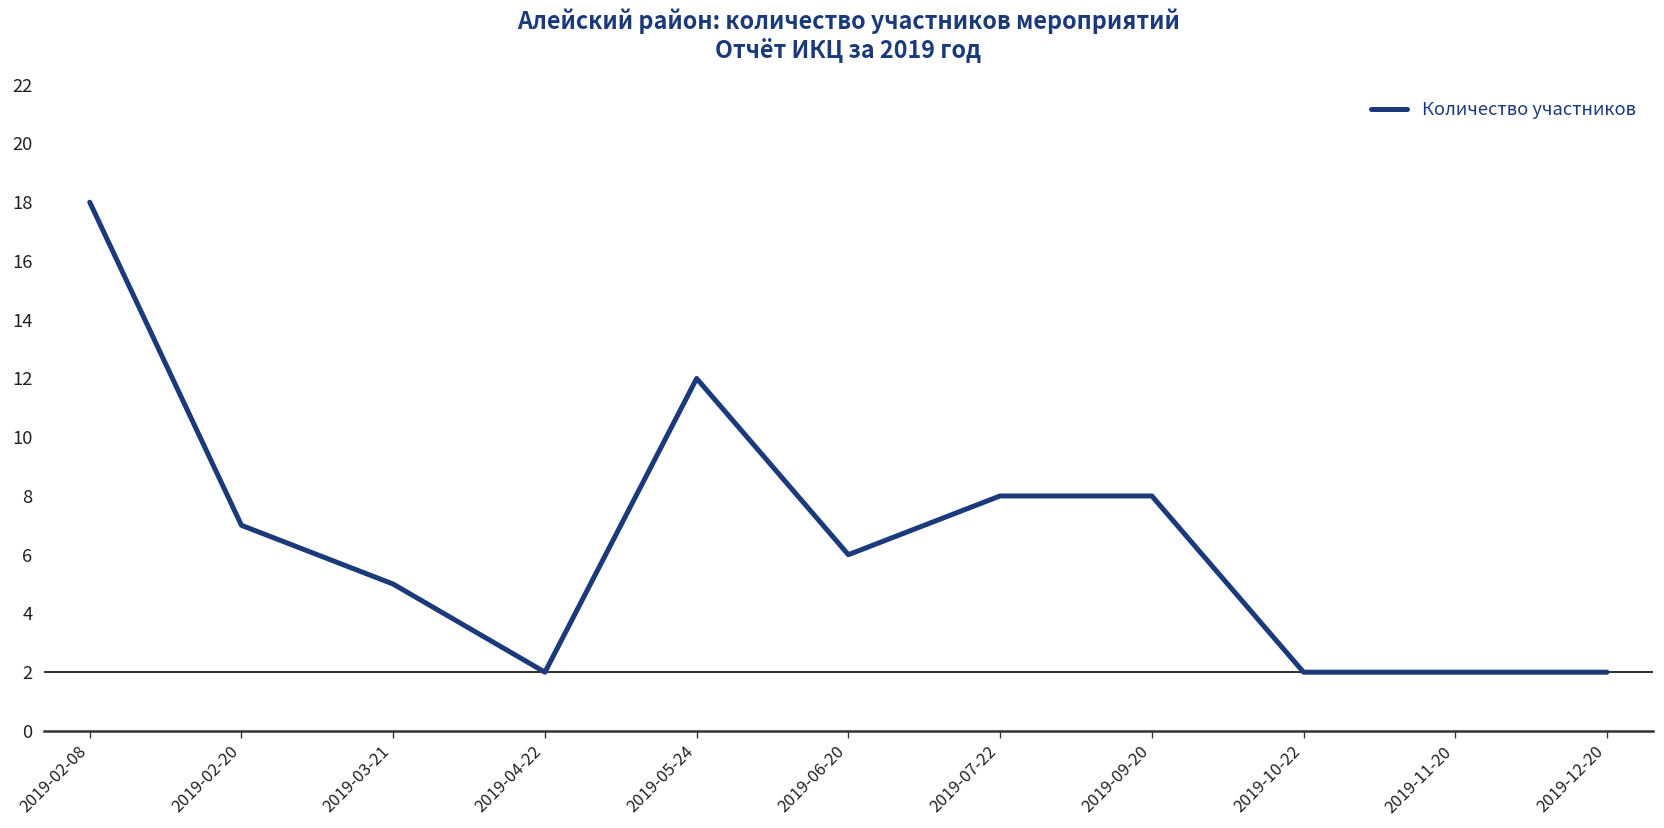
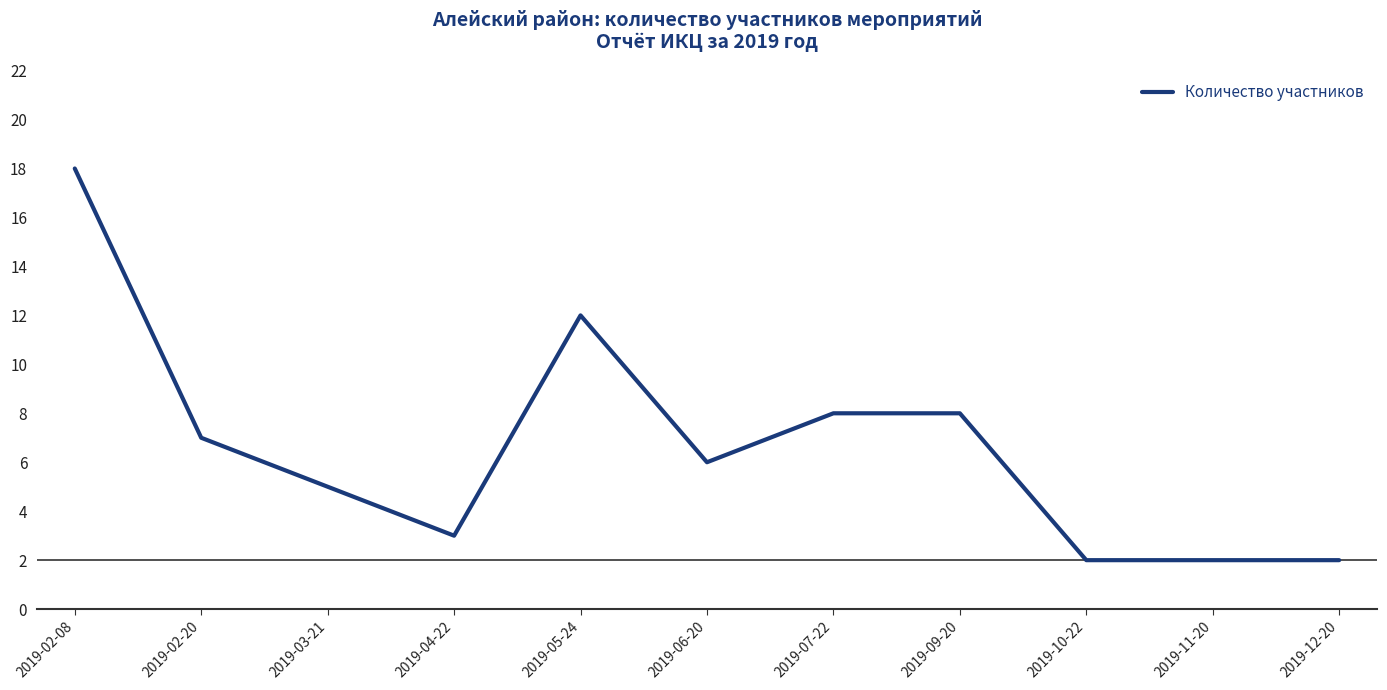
  {
    "2019-02-08": 18,
    "2019-02-20": 7,
    "2019-03-21": 5,
-   "2019-04-22": 2,
+   "2019-04-22": 3,
    "2019-05-24": 12,
    "2019-06-20": 6,
    "2019-07-22": 8,
    "2019-09-20": 8,
    "2019-10-22": 2,
    "2019-11-20": 2,
    "2019-12-20": 2
  }
